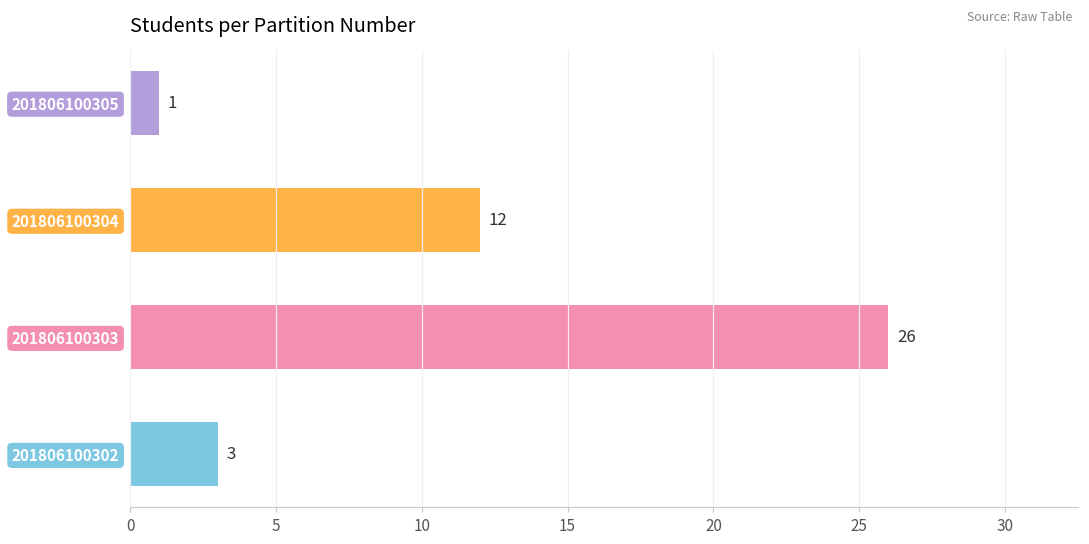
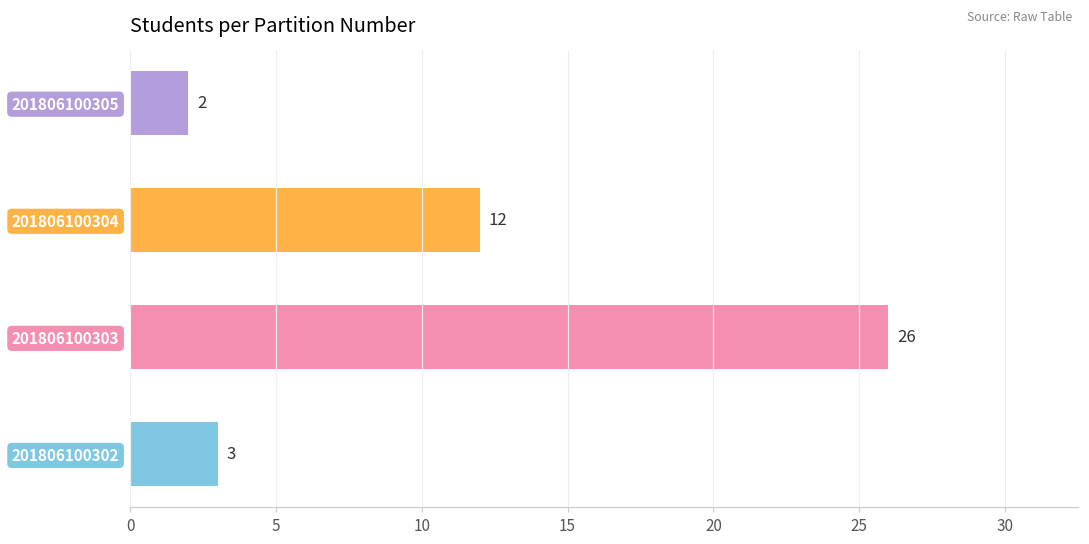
  {
-   "201806100305": 1,
+   "201806100305": 2,
    "201806100304": 12,
    "201806100303": 26,
    "201806100302": 3
  }
